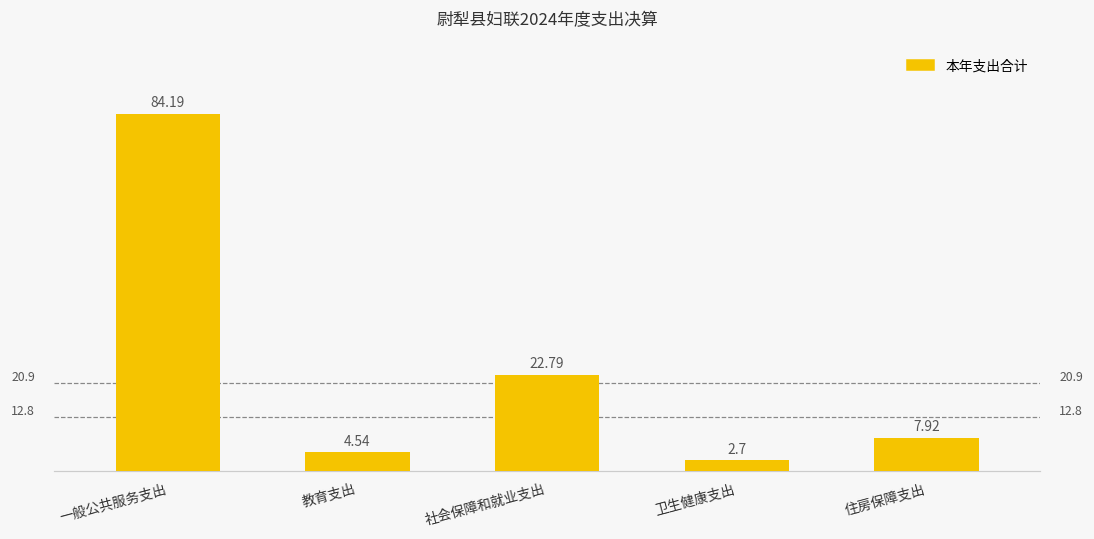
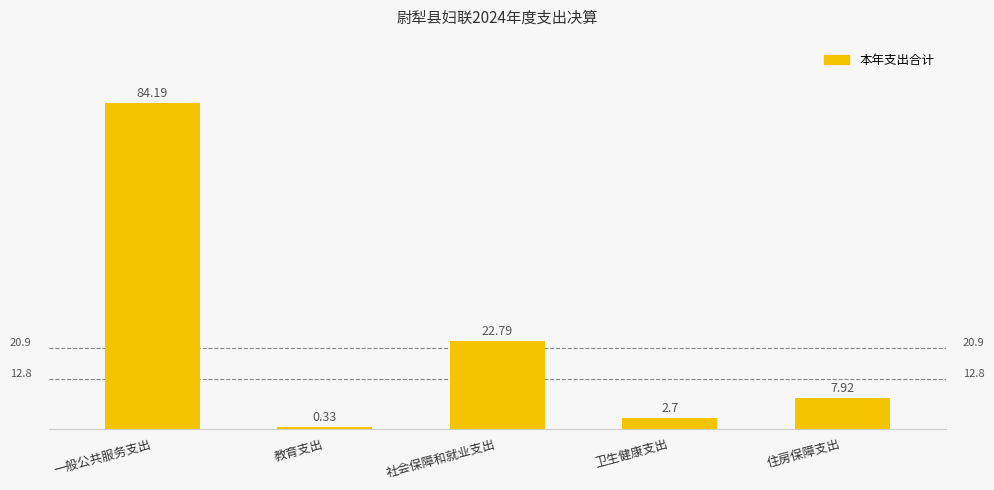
  {
    "一般公共服务支出": 84.19,
-   "教育支出": 4.54,
+   "教育支出": 0.33,
    "社会保障和就业支出": 22.79,
    "卫生健康支出": 2.7,
    "住房保障支出": 7.92
  }
